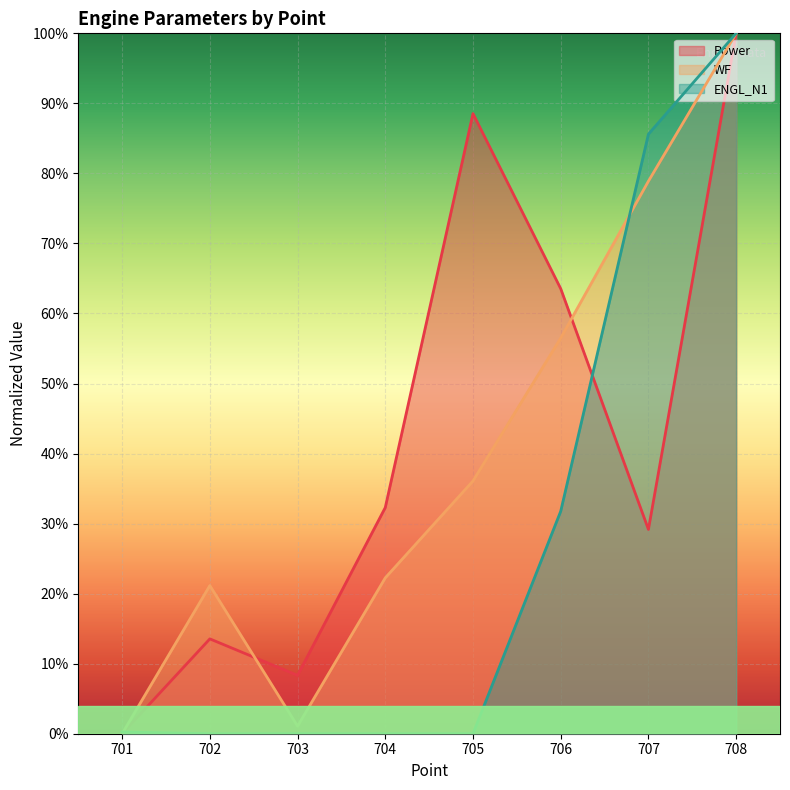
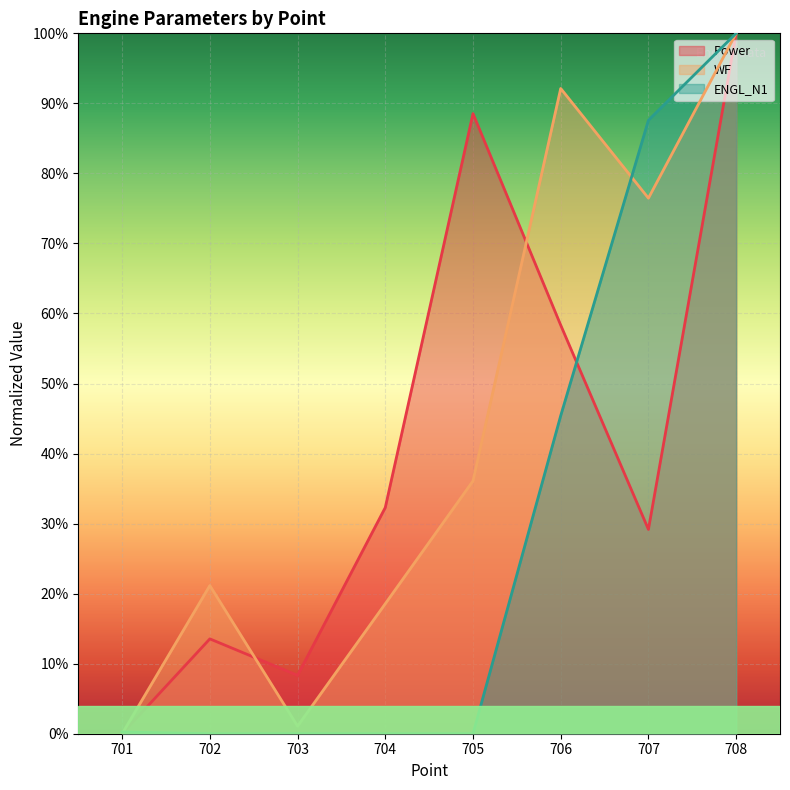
  {
    "Power": {
      "702": "14%",
      "703": "8%",
      "704": "32%",
      "705": "89%",
-     "706": "64%",
+     "706": "58%",
      "707": "29%"
    },
    "WF": {
      "702": "21%",
-     "704": "22%",
+     "704": "19%",
      "705": "36%",
-     "706": "56%",
-     "707": "79%"
+     "706": "92%",
+     "707": "76%"
    },
    "ENGL_N1": {
-     "706": "32%",
-     "707": "86%"
+     "706": "45%",
+     "707": "88%"
    }
  }
